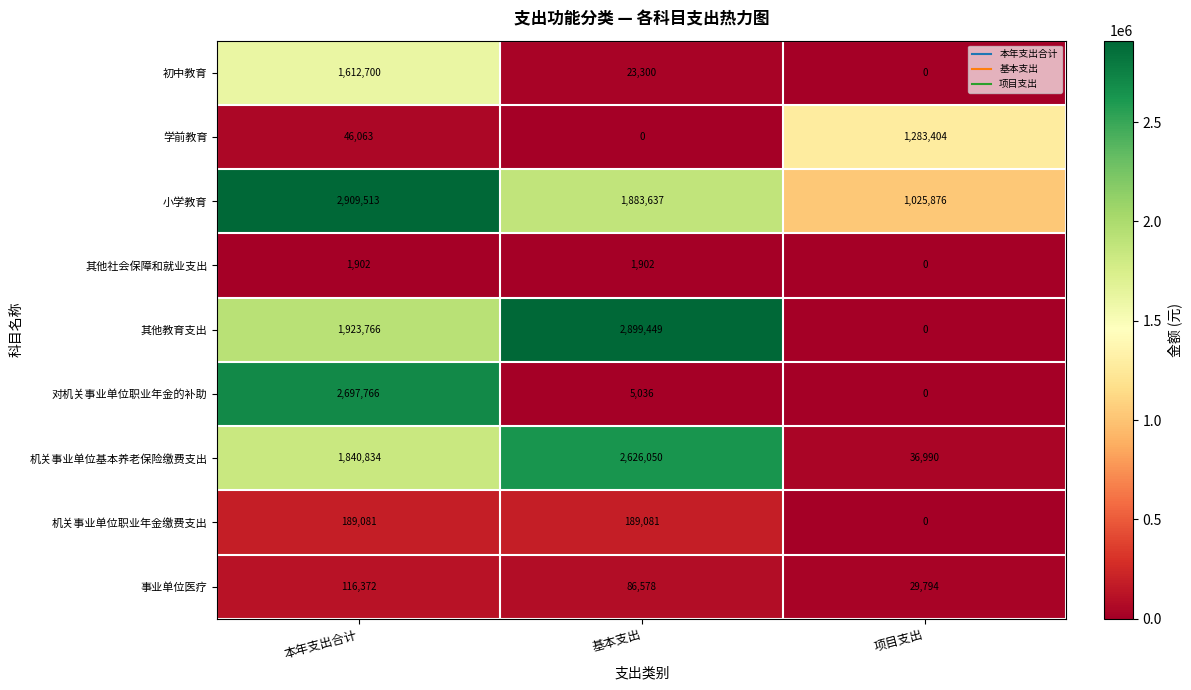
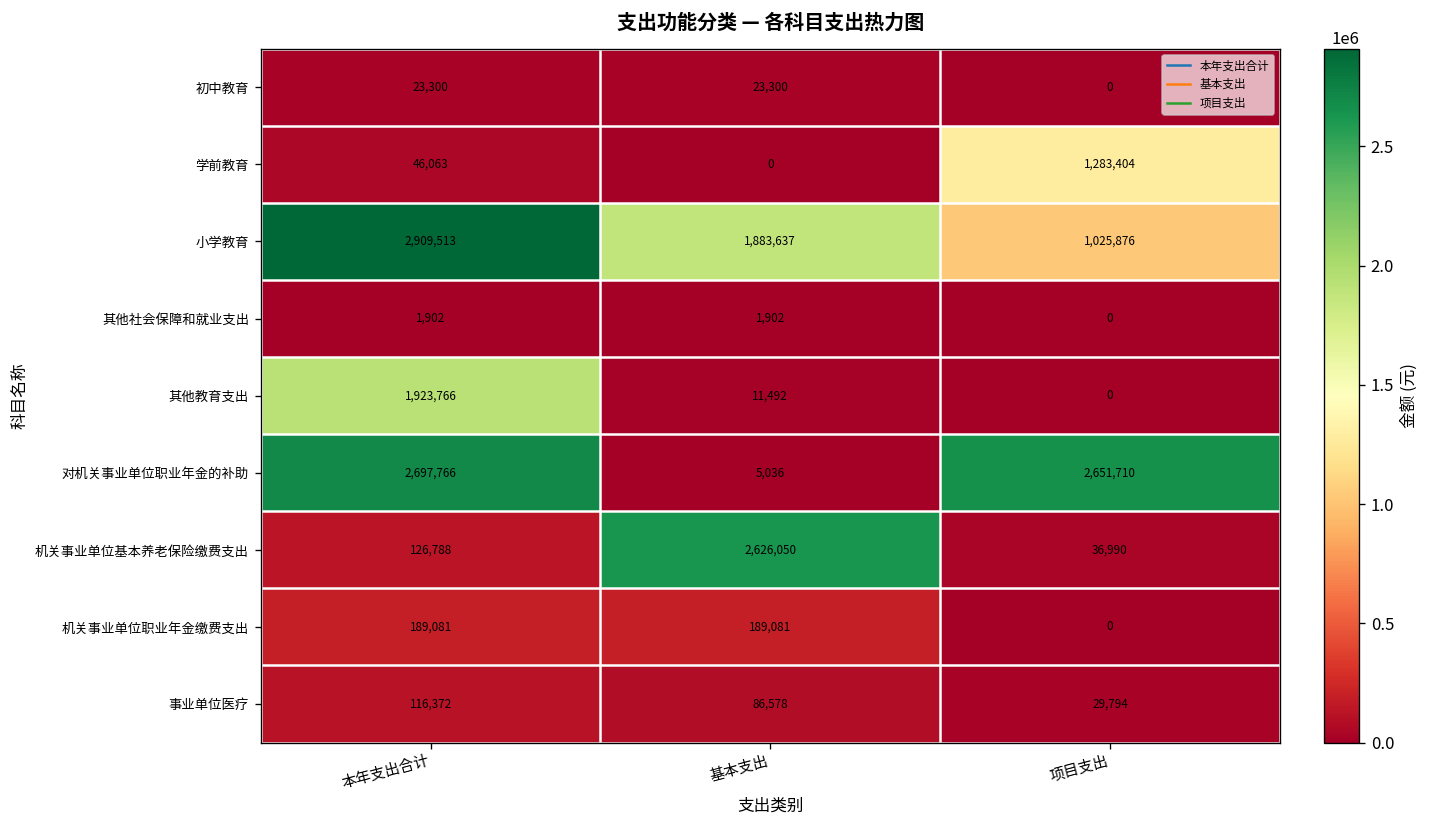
  {
    "初中教育": {
-     "本年支出合计": "1,612,700",
+     "本年支出合计": "23,300",
      "基本支出": "23,300",
      "项目支出": "0"
    },
    "学前教育": {
      "本年支出合计": "46,063",
      "基本支出": "0",
      "项目支出": "1,283,404"
    },
    "小学教育": {
      "本年支出合计": "2,909,513",
      "基本支出": "1,883,637",
      "项目支出": "1,025,876"
    },
    "其他社会保障和就业支出": {
      "本年支出合计": "1,902",
      "基本支出": "1,902",
      "项目支出": "0"
    },
    "其他教育支出": {
      "本年支出合计": "1,923,766",
-     "基本支出": "2,899,449",
+     "基本支出": "11,492",
      "项目支出": "0"
    },
    "对机关事业单位职业年金的补助": {
      "本年支出合计": "2,697,766",
      "基本支出": "5,036",
-     "项目支出": "0"
+     "项目支出": "2,651,710"
    },
    "机关事业单位基本养老保险缴费支出": {
-     "本年支出合计": "1,840,834",
+     "本年支出合计": "126,788",
      "基本支出": "2,626,050",
      "项目支出": "36,990"
    },
    "机关事业单位职业年金缴费支出": {
      "本年支出合计": "189,081",
      "基本支出": "189,081",
      "项目支出": "0"
    },
    "事业单位医疗": {
      "本年支出合计": "116,372",
      "基本支出": "86,578",
      "项目支出": "29,794"
    }
  }
